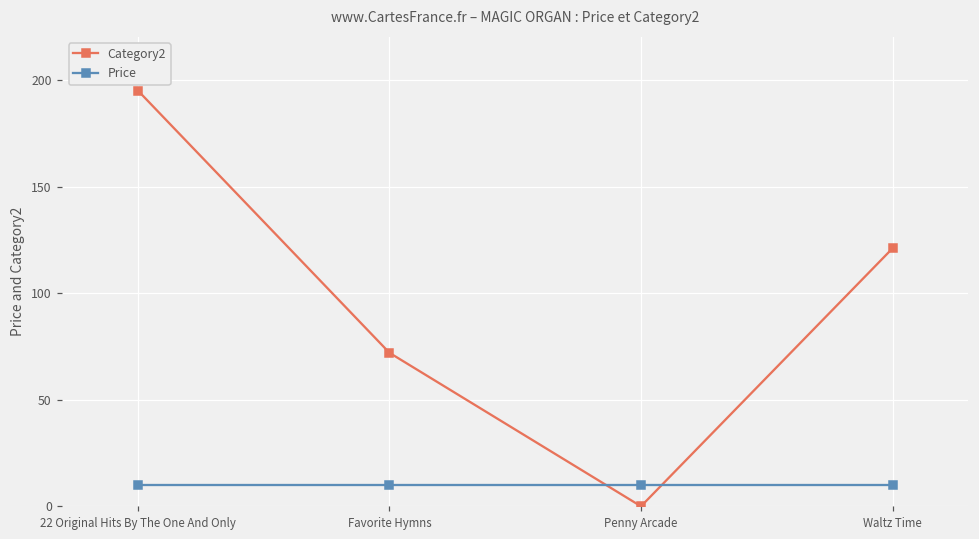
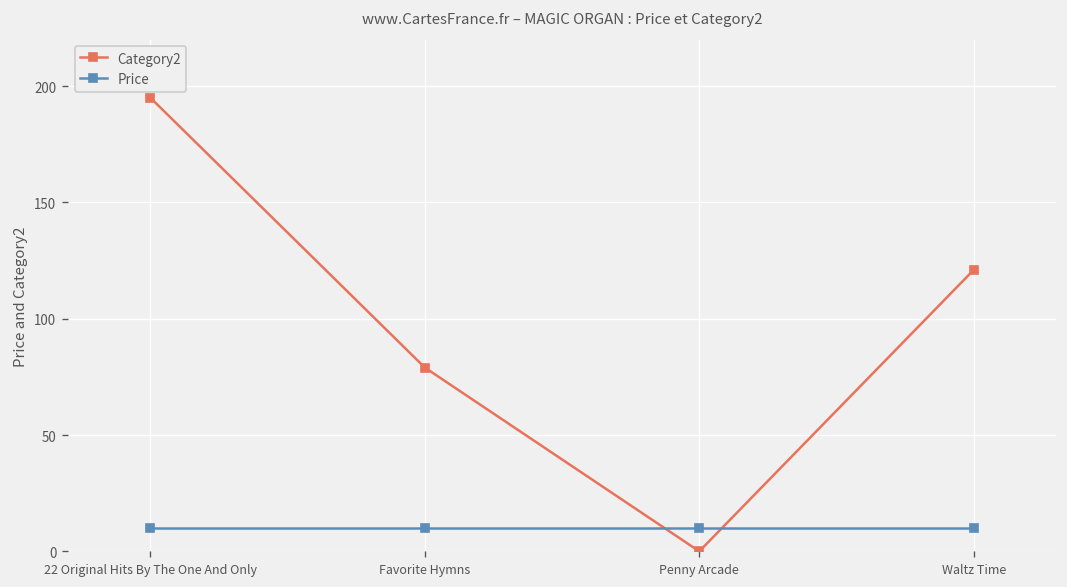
  {
    "Category2": {
      "22 Original Hits By The One And Only": 195,
-     "Favorite Hymns": 72,
+     "Favorite Hymns": 79,
      "Penny Arcade": 0,
      "Waltz Time": 121
    },
    "Price": {
      "22 Original Hits By The One And Only": 10,
      "Favorite Hymns": 10,
      "Penny Arcade": 10,
      "Waltz Time": 10
    }
  }
